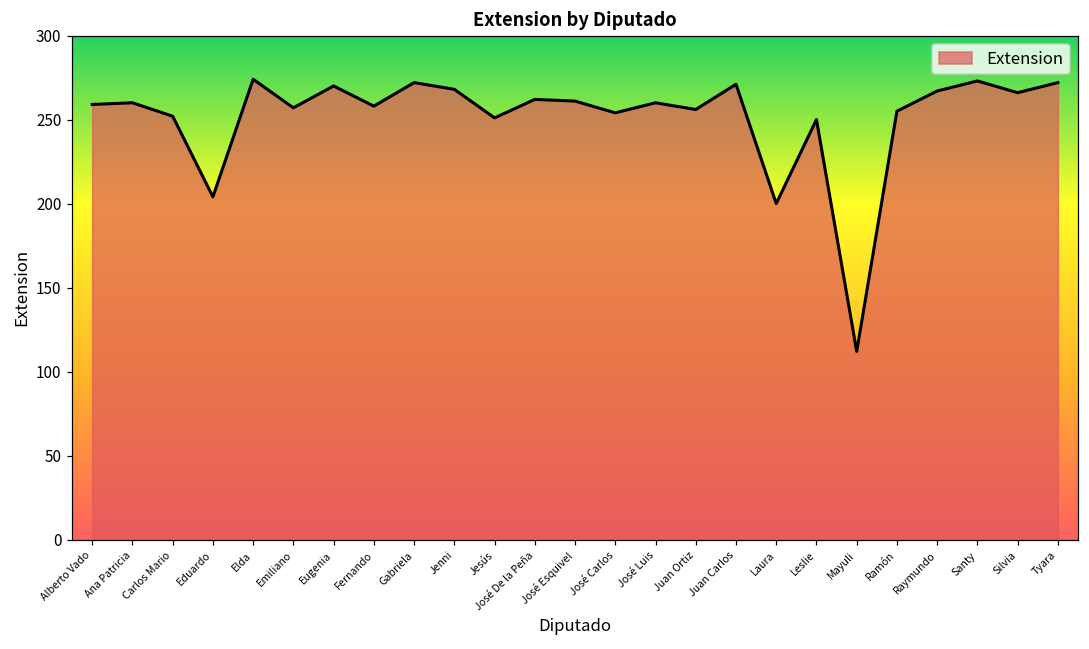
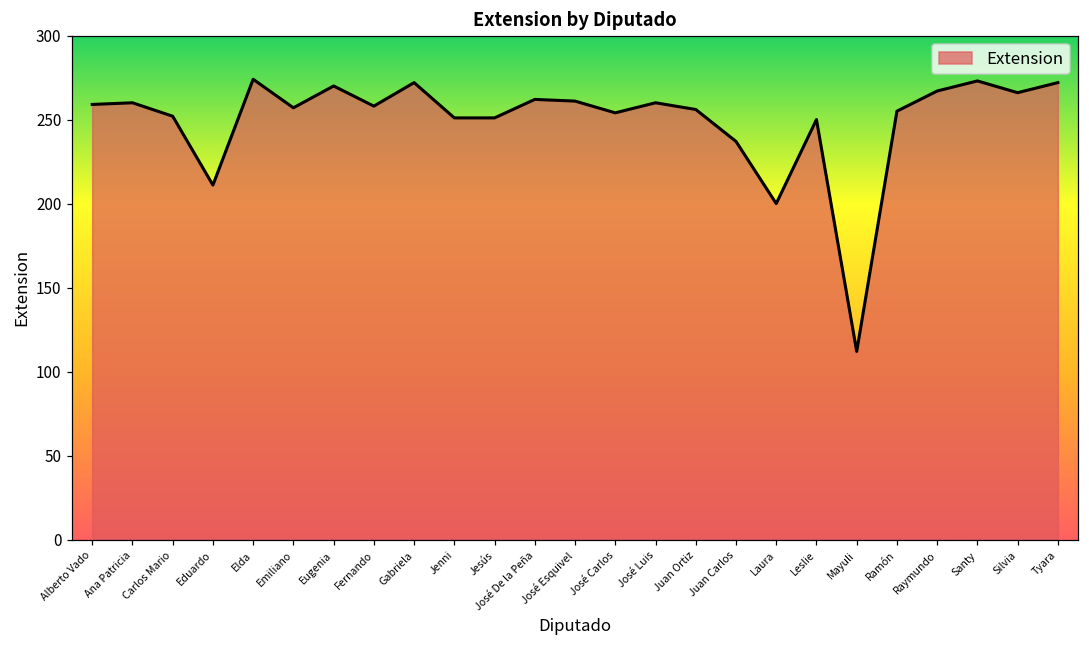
  {
    "Alberto Vado": 259,
    "Ana Patricia": 260,
    "Carlos Mario": 252,
-   "Eduardo": 204,
+   "Eduardo": 211,
    "Elda": 274,
    "Emiliano": 257,
    "Eugenia": 270,
    "Fernando": 258,
    "Gabriela": 272,
-   "Jenni": 268,
+   "Jenni": 251,
    "Jesús": 251,
    "José De la Peña": 262,
    "José Esquivel": 261,
    "José Carlos": 254,
    "José Luis": 260,
    "Juan Ortiz": 256,
-   "Juan Carlos": 271,
+   "Juan Carlos": 237,
    "Laura": 200,
    "Leslie": 250,
    "Mayuli": 112,
    "Ramón": 255,
    "Raymundo": 267,
    "Santy": 273,
    "Silvia": 266,
    "Tyara": 272
  }
